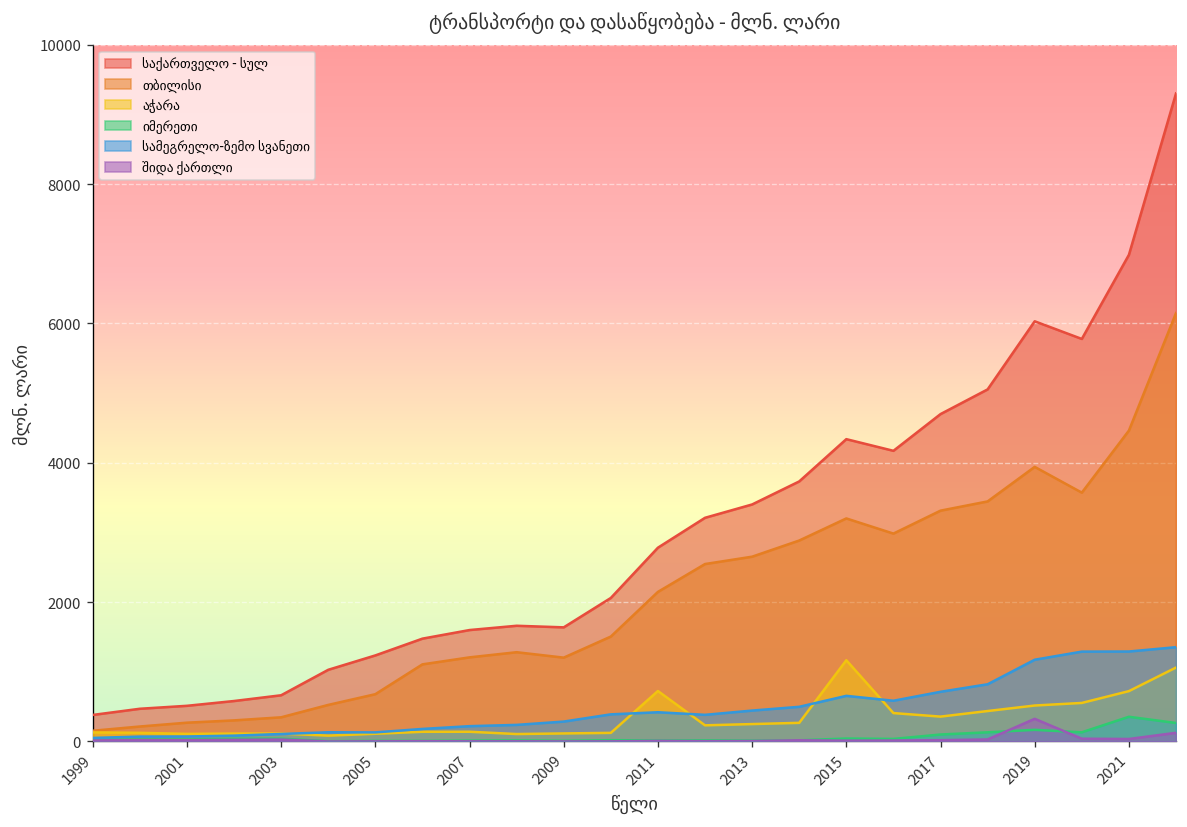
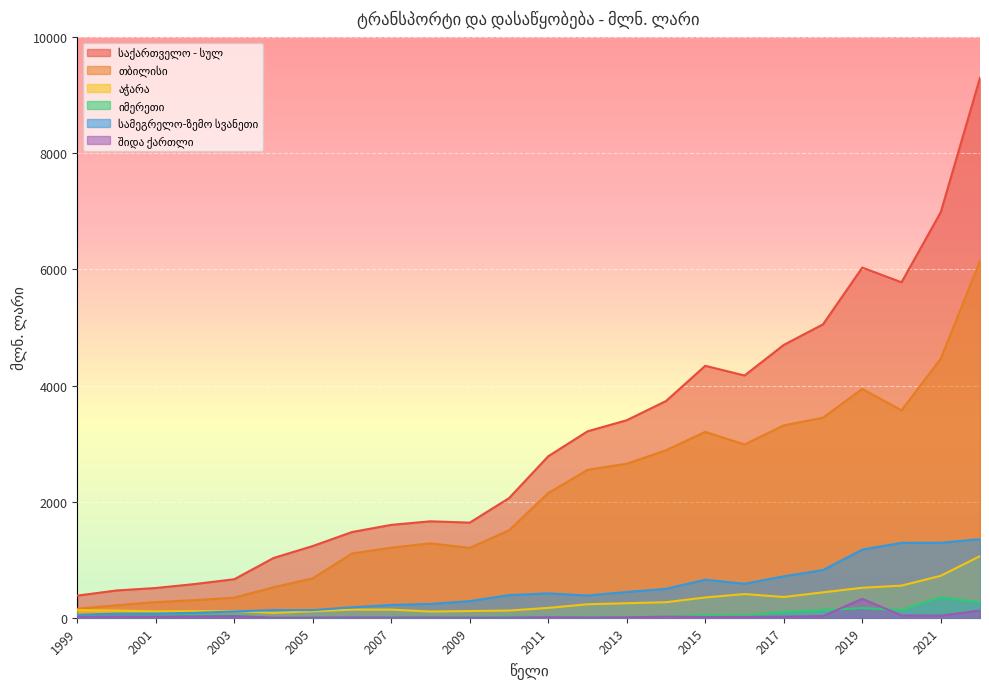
  {
    "აჭარა": {
      "2007": 100,
      "2009": 100,
-     "2011": 700,
+     "2011": 200,
      "2013": 200,
-     "2015": 1200,
+     "2015": 300,
      "2017": 400,
      "2019": 500,
      "2021": 700
    },
    "იმერეთი": {
      "2017": 100,
      "2019": 200,
      "2021": 400
    },
    "სამეგრელო-ზემო სვანეთი": {
      "2007": 200,
      "2009": 300,
      "2011": 400,
      "2013": 400,
      "2015": 700,
      "2017": 700,
      "2019": 1200,
      "2021": 1300
    },
    "შიდა ქართლი": {
      "2017": 0,
      "2019": 300,
      "2021": 0
    }
  }
